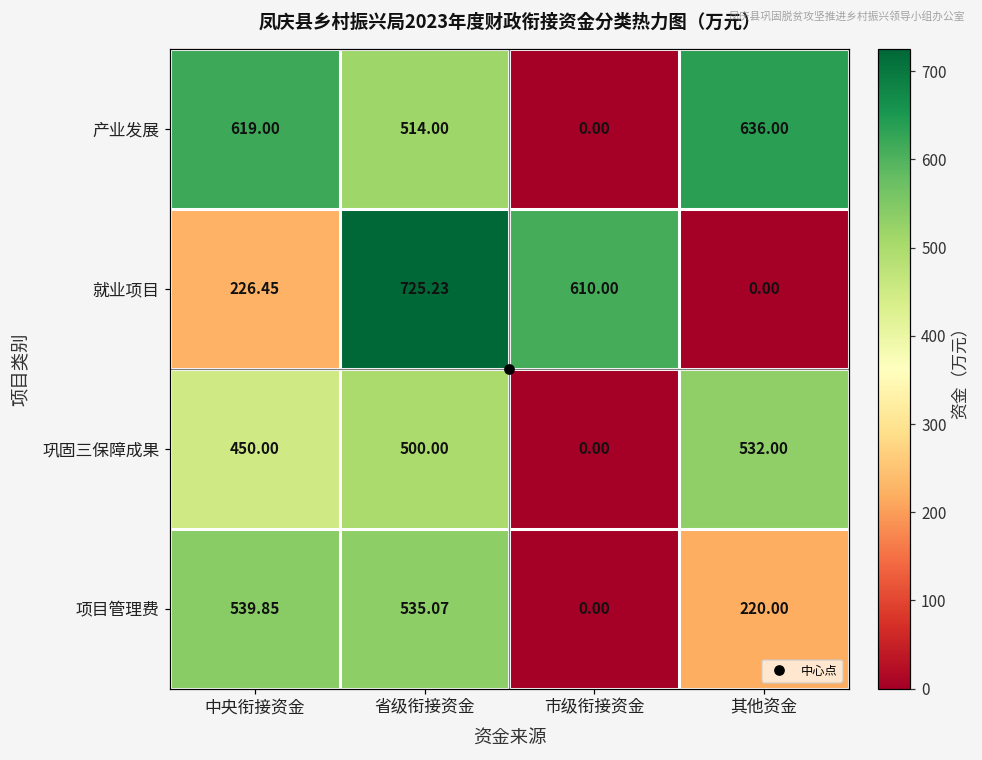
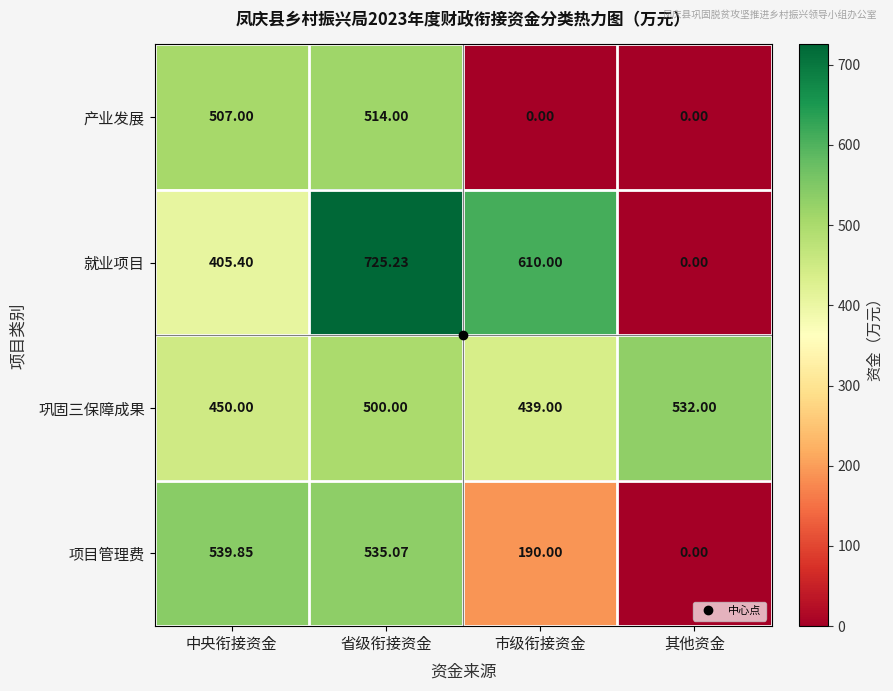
  {
    "产业发展": {
-     "中央衔接资金": 619.00,
+     "中央衔接资金": 507.00,
      "省级衔接资金": 514.00,
      "市级衔接资金": 0.00,
-     "其他资金": 636.00
+     "其他资金": 0.00
    },
    "就业项目": {
-     "中央衔接资金": 226.45,
+     "中央衔接资金": 405.40,
      "省级衔接资金": 725.23,
      "市级衔接资金": 610.00,
      "其他资金": 0.00
    },
    "巩固三保障成果": {
      "中央衔接资金": 450.00,
      "省级衔接资金": 500.00,
-     "市级衔接资金": 0.00,
+     "市级衔接资金": 439.00,
      "其他资金": 532.00
    },
    "项目管理费": {
      "中央衔接资金": 539.85,
      "省级衔接资金": 535.07,
-     "市级衔接资金": 0.00,
-     "其他资金": 220.00
+     "市级衔接资金": 190.00,
+     "其他资金": 0.00
    }
  }
